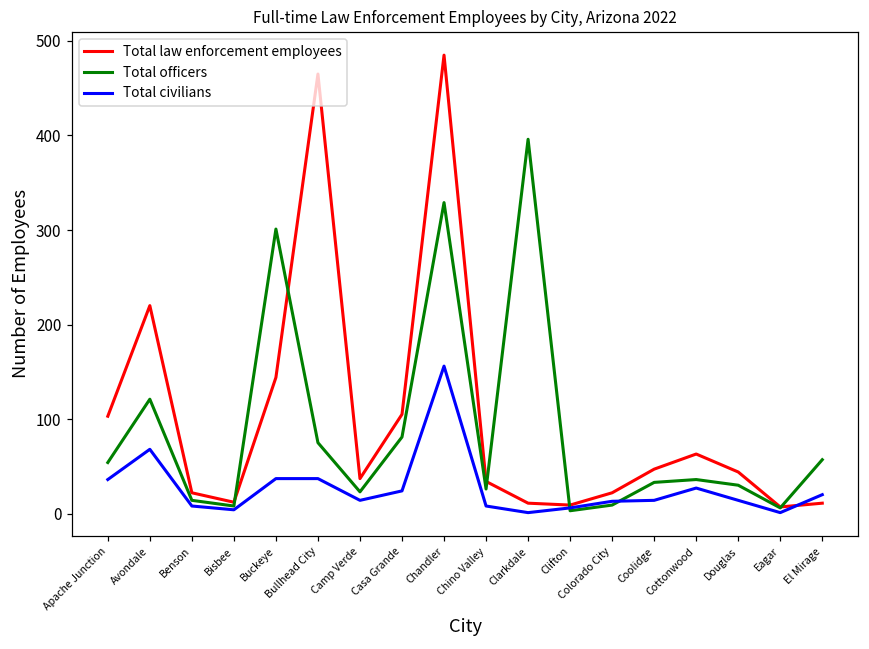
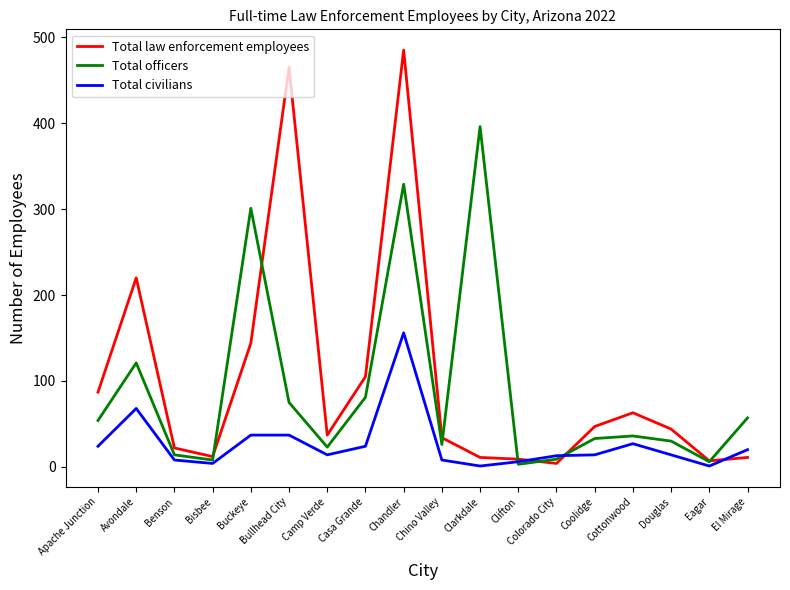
  {
    "Total law enforcement employees": {
-     "Apache Junction": 100,
+     "Apache Junction": 90,
      "Avondale": 220,
      "Benson": 20,
      "Bisbee": 10,
      "Buckeye": 140,
      "Camp Verde": 40,
      "Casa Grande": 110,
      "Chandler": 490,
      "Chino Valley": 30,
      "Clarkdale": 10,
-     "Colorado City": 20,
+     "Colorado City": 0,
      "Coolidge": 50,
      "Cottonwood": 60,
      "Douglas": 40,
      "El Mirage": 10
    },
    "Total officers": {
      "Apache Junction": 50,
      "Avondale": 120,
      "Benson": 10,
      "Bisbee": 10,
      "Buckeye": 300,
      "Bullhead City": 80,
      "Camp Verde": 20,
      "Casa Grande": 80,
      "Chandler": 330,
      "Chino Valley": 30,
      "Clarkdale": 400,
      "Clifton": 0,
      "Colorado City": 10,
      "Coolidge": 30,
      "Cottonwood": 40,
      "Douglas": 30,
      "El Mirage": 60
    },
    "Total civilians": {
-     "Apache Junction": 40,
+     "Apache Junction": 20,
      "Avondale": 70,
      "Benson": 10,
      "Bisbee": 0,
      "Buckeye": 40,
      "Bullhead City": 40,
      "Camp Verde": 10,
      "Casa Grande": 20,
      "Chandler": 160,
      "Chino Valley": 10,
      "Clarkdale": 0,
      "Colorado City": 10,
      "Coolidge": 10,
      "Cottonwood": 30,
      "Douglas": 10,
      "Eagar": 0,
      "El Mirage": 20
    }
  }
